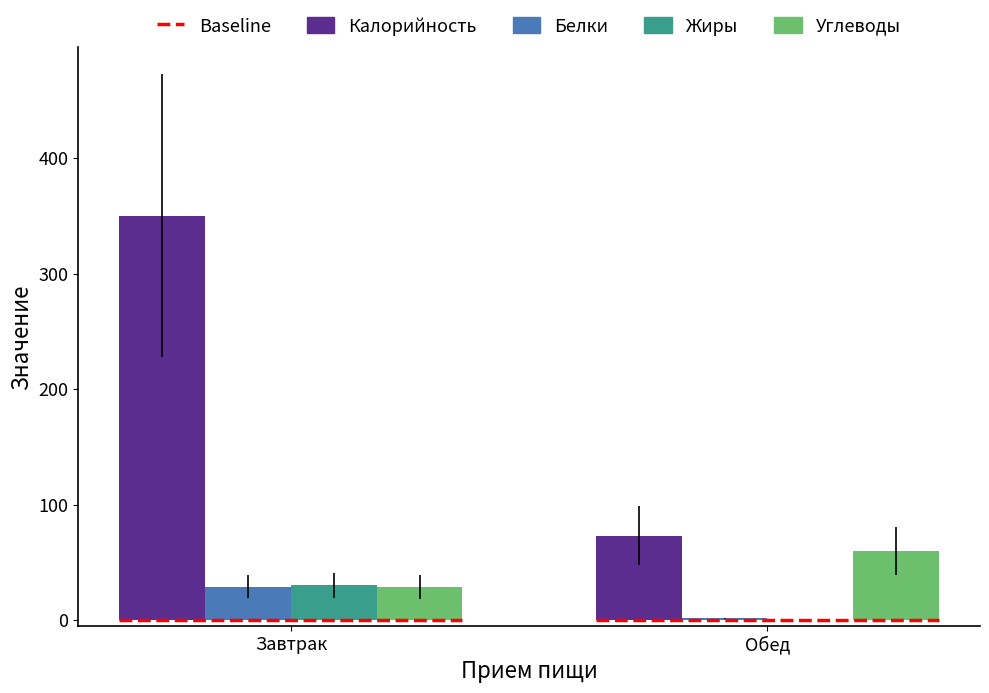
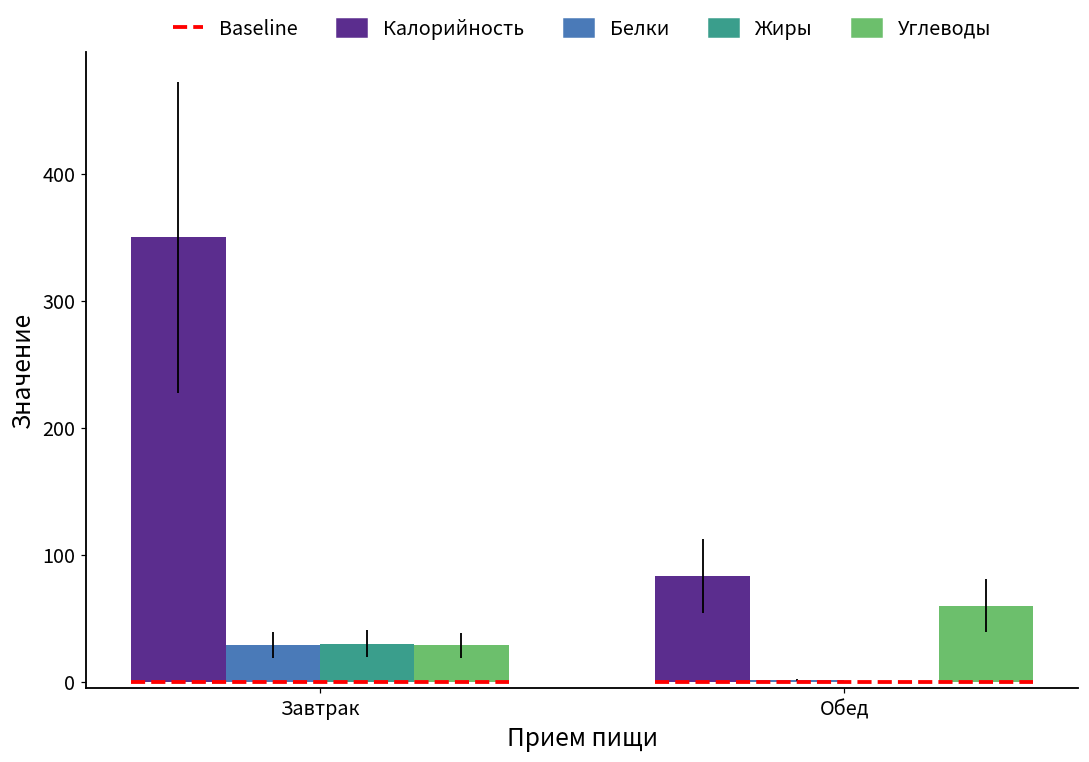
  {
    "Калорийность": {
      "Завтрак": 350,
-     "Обед": 73
+     "Обед": 83
    },
    "Углеводы": {
      "Завтрак": 29,
      "Обед": 60
    }
  }
